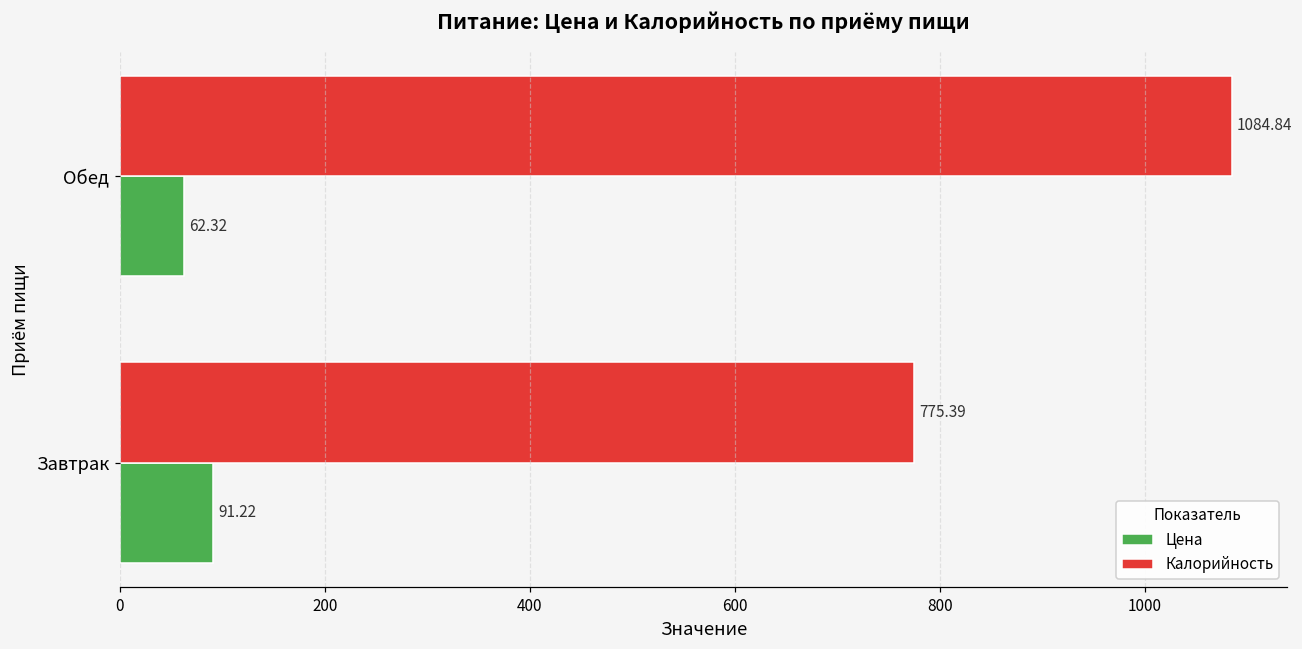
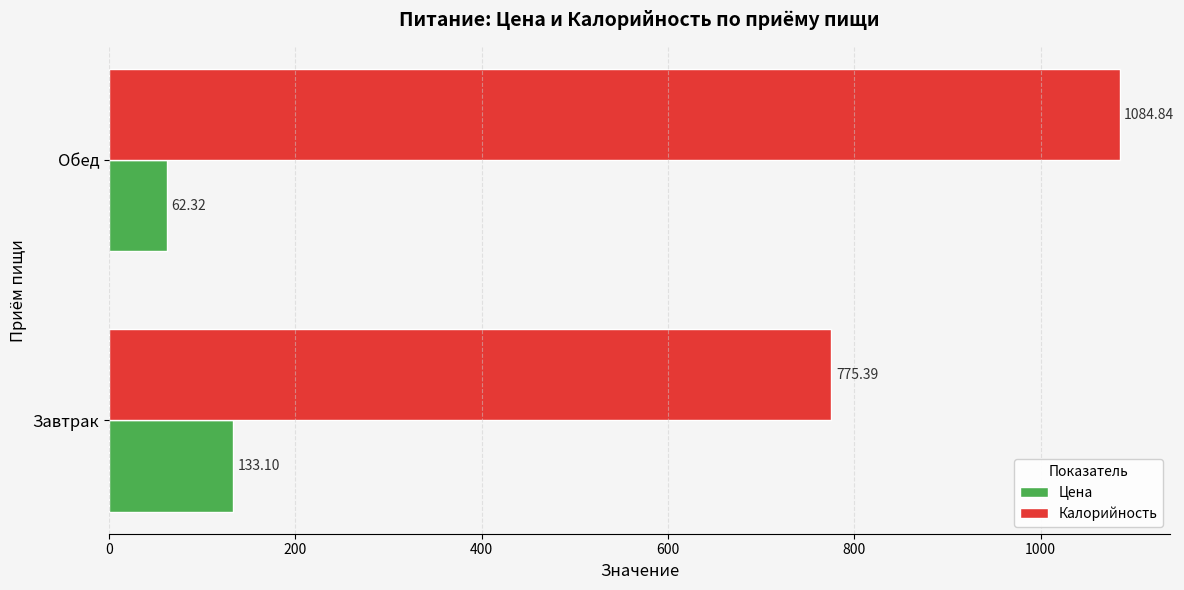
  {
    "Цена": {
      "Обед": 62.32,
-     "Завтрак": 91.22
+     "Завтрак": 133.10
    },
    "Калорийность": {
      "Обед": 1084.84,
      "Завтрак": 775.39
    }
  }
